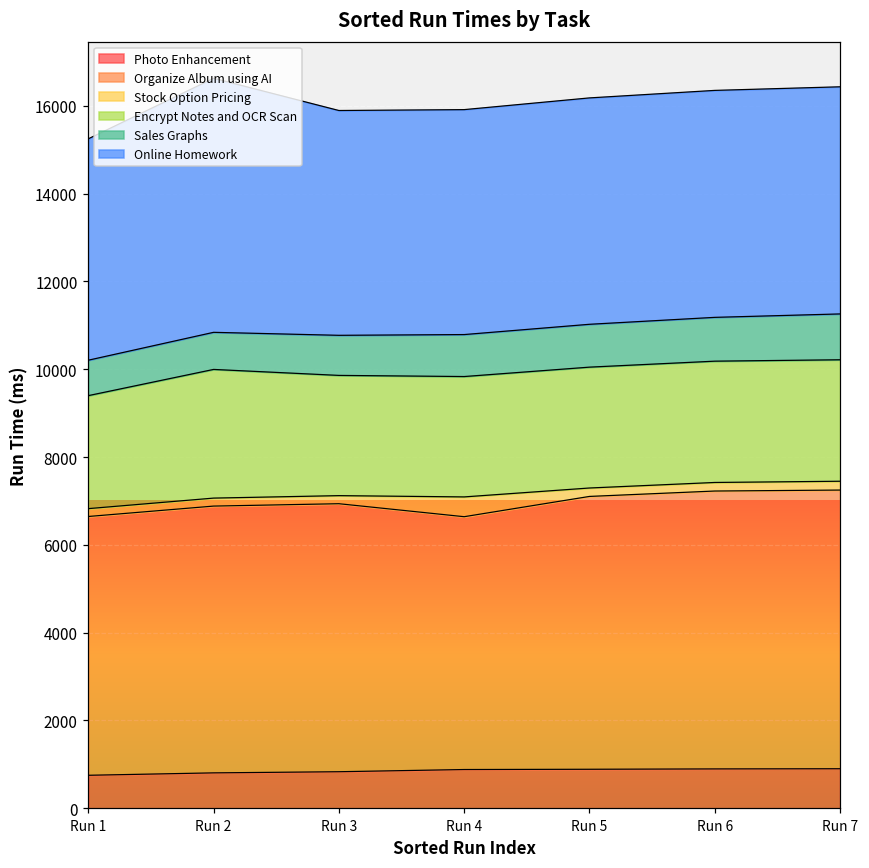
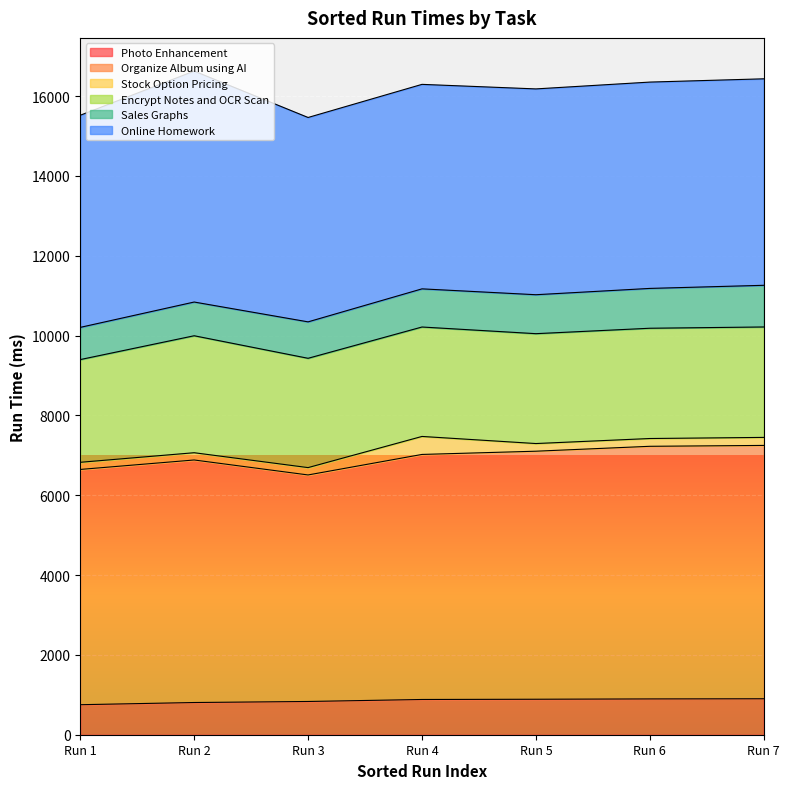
  {
    "Photo Enhancement": {
      "Run 1": 800,
      "Run 2": 800,
      "Run 3": 800,
      "Run 4": 900,
      "Run 5": 900,
      "Run 6": 900,
      "Run 7": 900
    },
    "Organize Album using AI": {
      "Run 1": 5900,
      "Run 2": 6100,
-     "Run 3": 6100,
-     "Run 4": 5800,
+     "Run 3": 5700,
+     "Run 4": 6100,
      "Run 5": 6200,
      "Run 6": 6300,
      "Run 7": 6300
    },
    "Stock Option Pricing": {
      "Run 1": 200,
      "Run 2": 200,
      "Run 3": 200,
      "Run 4": 500,
      "Run 5": 200,
      "Run 6": 200,
      "Run 7": 200
    },
    "Encrypt Notes and OCR Scan": {
      "Run 1": 2600,
      "Run 2": 2900,
      "Run 3": 2700,
      "Run 4": 2700,
      "Run 5": 2800,
      "Run 6": 2800,
      "Run 7": 2800
    },
    "Sales Graphs": {
      "Run 1": 800,
      "Run 2": 800,
      "Run 3": 900,
      "Run 4": 1000,
      "Run 5": 1000,
      "Run 6": 1000,
      "Run 7": 1000
    },
    "Online Homework": {
-     "Run 1": 5000,
+     "Run 1": 5300,
      "Run 3": 5100,
      "Run 4": 5100,
      "Run 5": 5200,
      "Run 6": 5200,
      "Run 7": 5200
    }
  }
